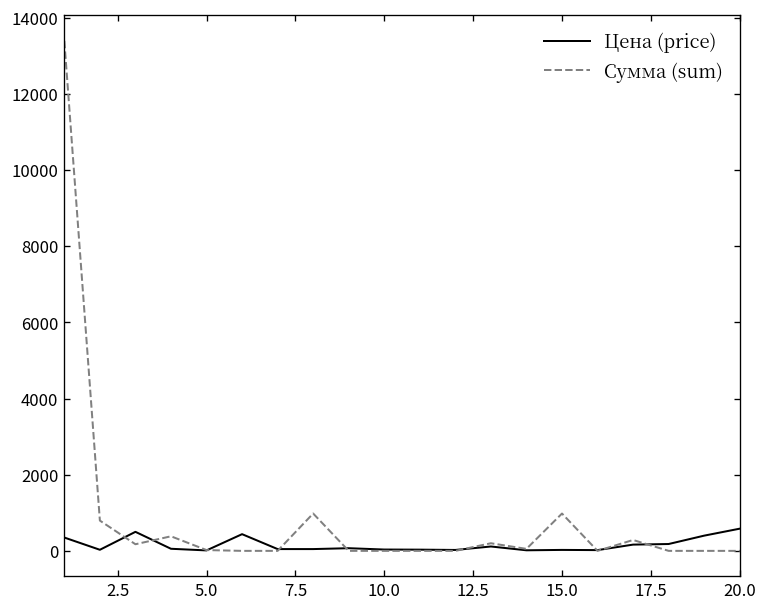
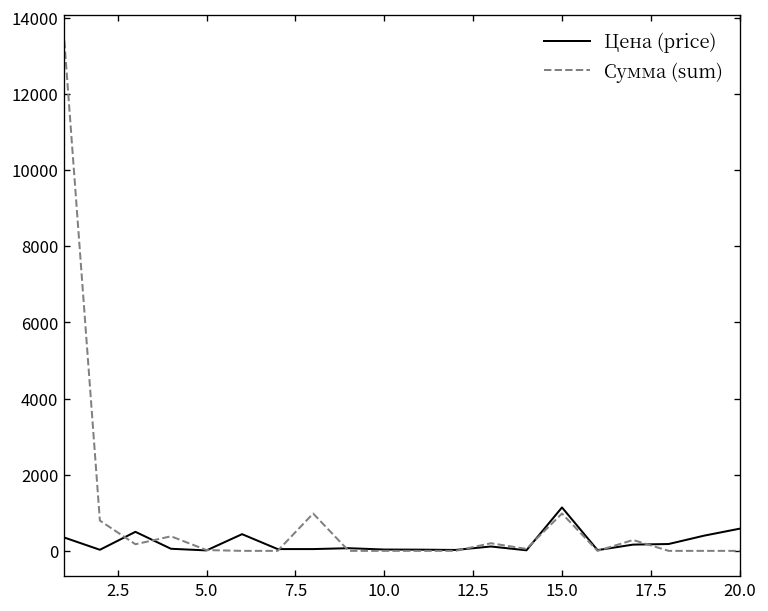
  {
    "Цена (price)": {
-     "15.0": 0,
+     "15.0": 1100,
      "20.0": 600
    },
    "Сумма (sum)": {
      "15.0": 1000,
      "20.0": 0
    }
  }
